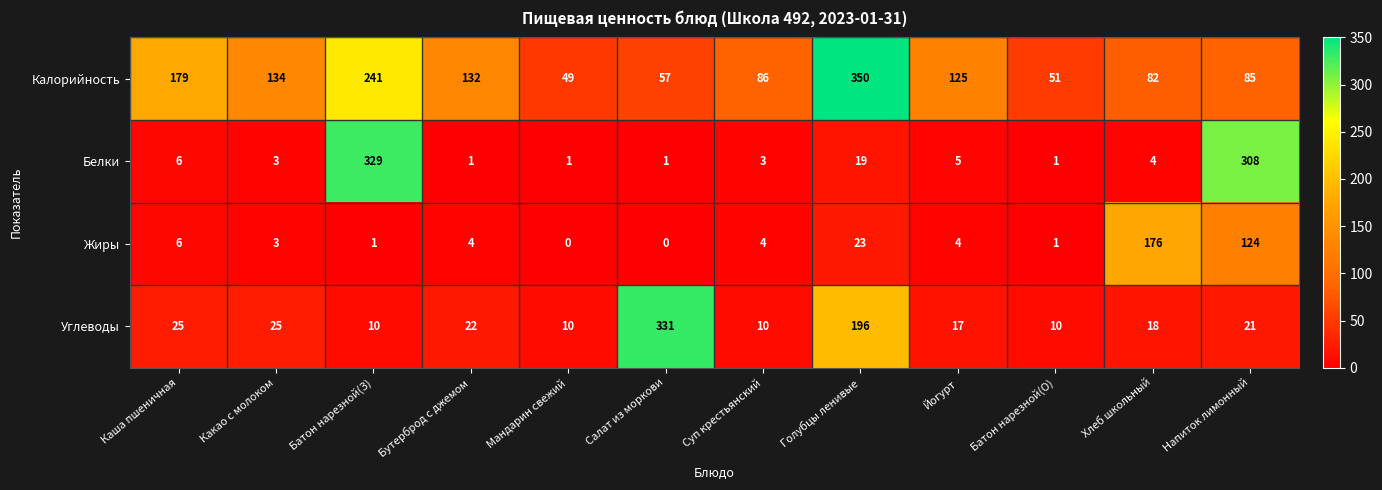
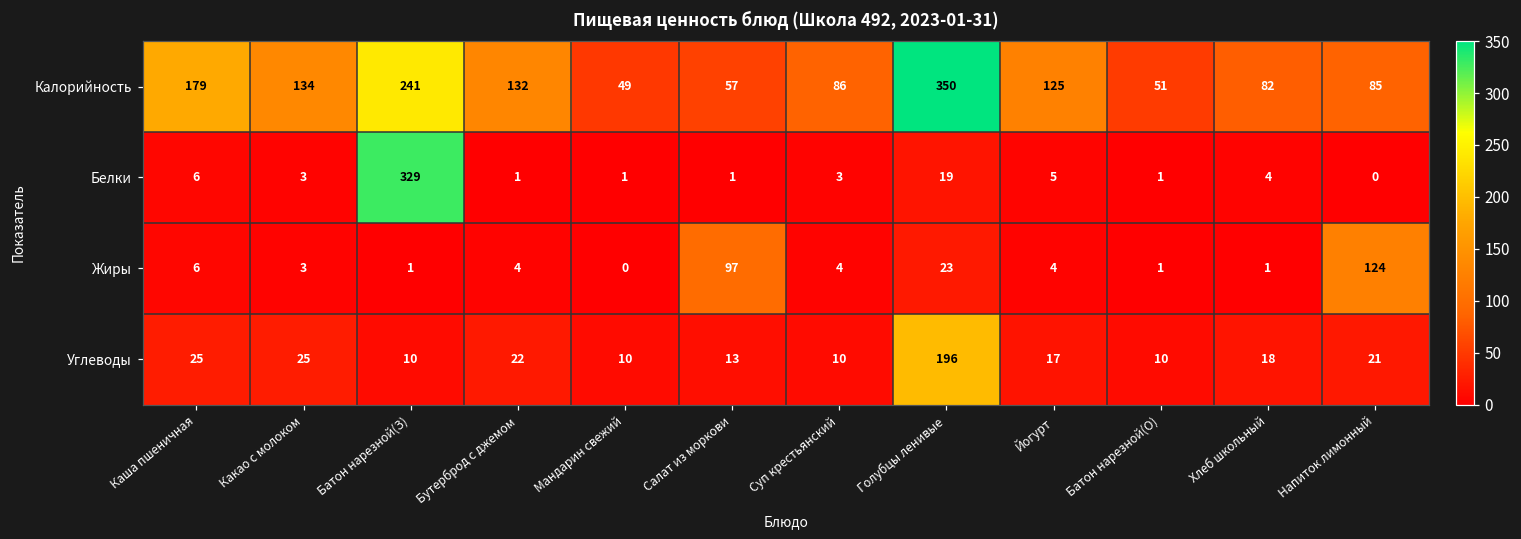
  {
    "Калорийность": {
      "Каша пшеничная": 179,
      "Какао с молоком": 134,
      "Батон нарезной(З)": 241,
      "Бутерброд с джемом": 132,
      "Мандарин свежий": 49,
      "Салат из моркови": 57,
      "Суп крестьянский": 86,
      "Голубцы ленивые": 350,
      "Йогурт": 125,
      "Батон нарезной(О)": 51,
      "Хлеб школьный": 82,
      "Напиток лимонный": 85
    },
    "Белки": {
      "Каша пшеничная": 6,
      "Какао с молоком": 3,
      "Батон нарезной(З)": 329,
      "Бутерброд с джемом": 1,
      "Мандарин свежий": 1,
      "Салат из моркови": 1,
      "Суп крестьянский": 3,
      "Голубцы ленивые": 19,
      "Йогурт": 5,
      "Батон нарезной(О)": 1,
      "Хлеб школьный": 4,
-     "Напиток лимонный": 308
+     "Напиток лимонный": 0
    },
    "Жиры": {
      "Каша пшеничная": 6,
      "Какао с молоком": 3,
      "Батон нарезной(З)": 1,
      "Бутерброд с джемом": 4,
      "Мандарин свежий": 0,
-     "Салат из моркови": 0,
+     "Салат из моркови": 97,
      "Суп крестьянский": 4,
      "Голубцы ленивые": 23,
      "Йогурт": 4,
      "Батон нарезной(О)": 1,
-     "Хлеб школьный": 176,
+     "Хлеб школьный": 1,
      "Напиток лимонный": 124
    },
    "Углеводы": {
      "Каша пшеничная": 25,
      "Какао с молоком": 25,
      "Батон нарезной(З)": 10,
      "Бутерброд с джемом": 22,
      "Мандарин свежий": 10,
-     "Салат из моркови": 331,
+     "Салат из моркови": 13,
      "Суп крестьянский": 10,
      "Голубцы ленивые": 196,
      "Йогурт": 17,
      "Батон нарезной(О)": 10,
      "Хлеб школьный": 18,
      "Напиток лимонный": 21
    }
  }
